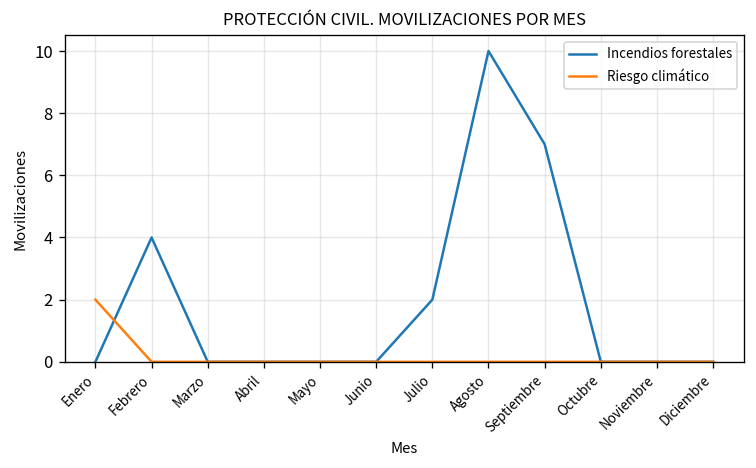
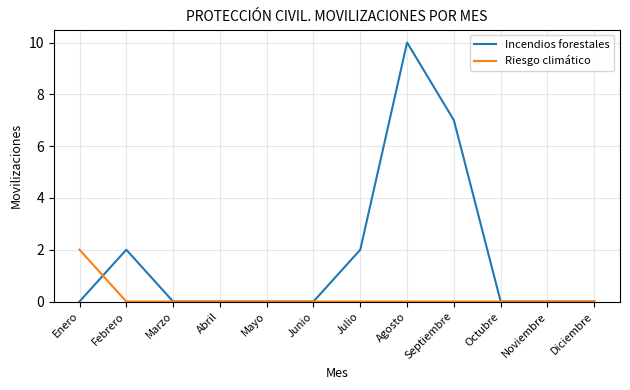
  {
    "Incendios forestales": {
      "Enero": 0,
-     "Febrero": 4,
+     "Febrero": 2,
      "Julio": 2,
      "Agosto": 10,
      "Septiembre": 7
    },
    "Riesgo climático": {
      "Enero": 2,
      "Febrero": 0,
      "Julio": 0,
      "Agosto": 0,
      "Septiembre": 0
    }
  }
